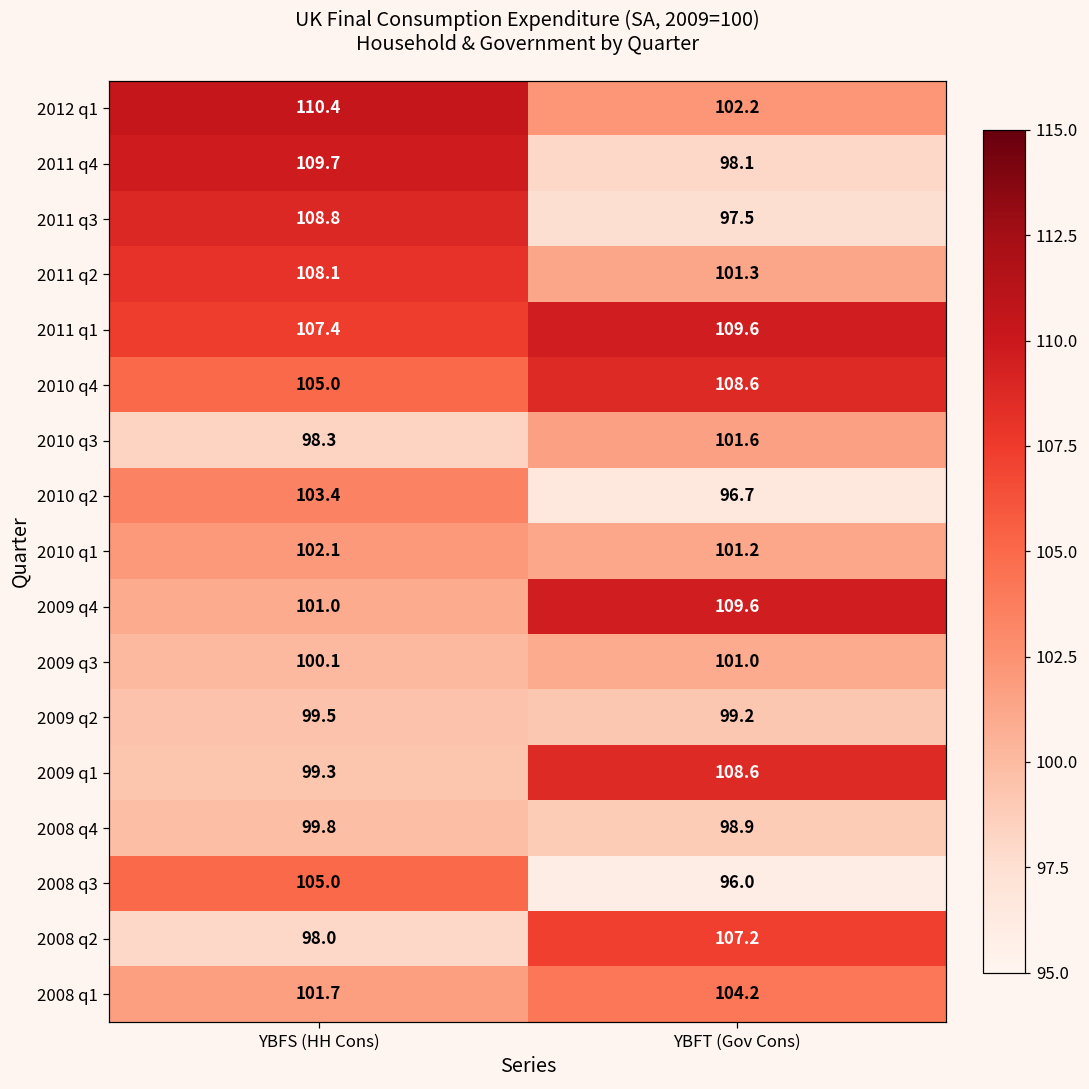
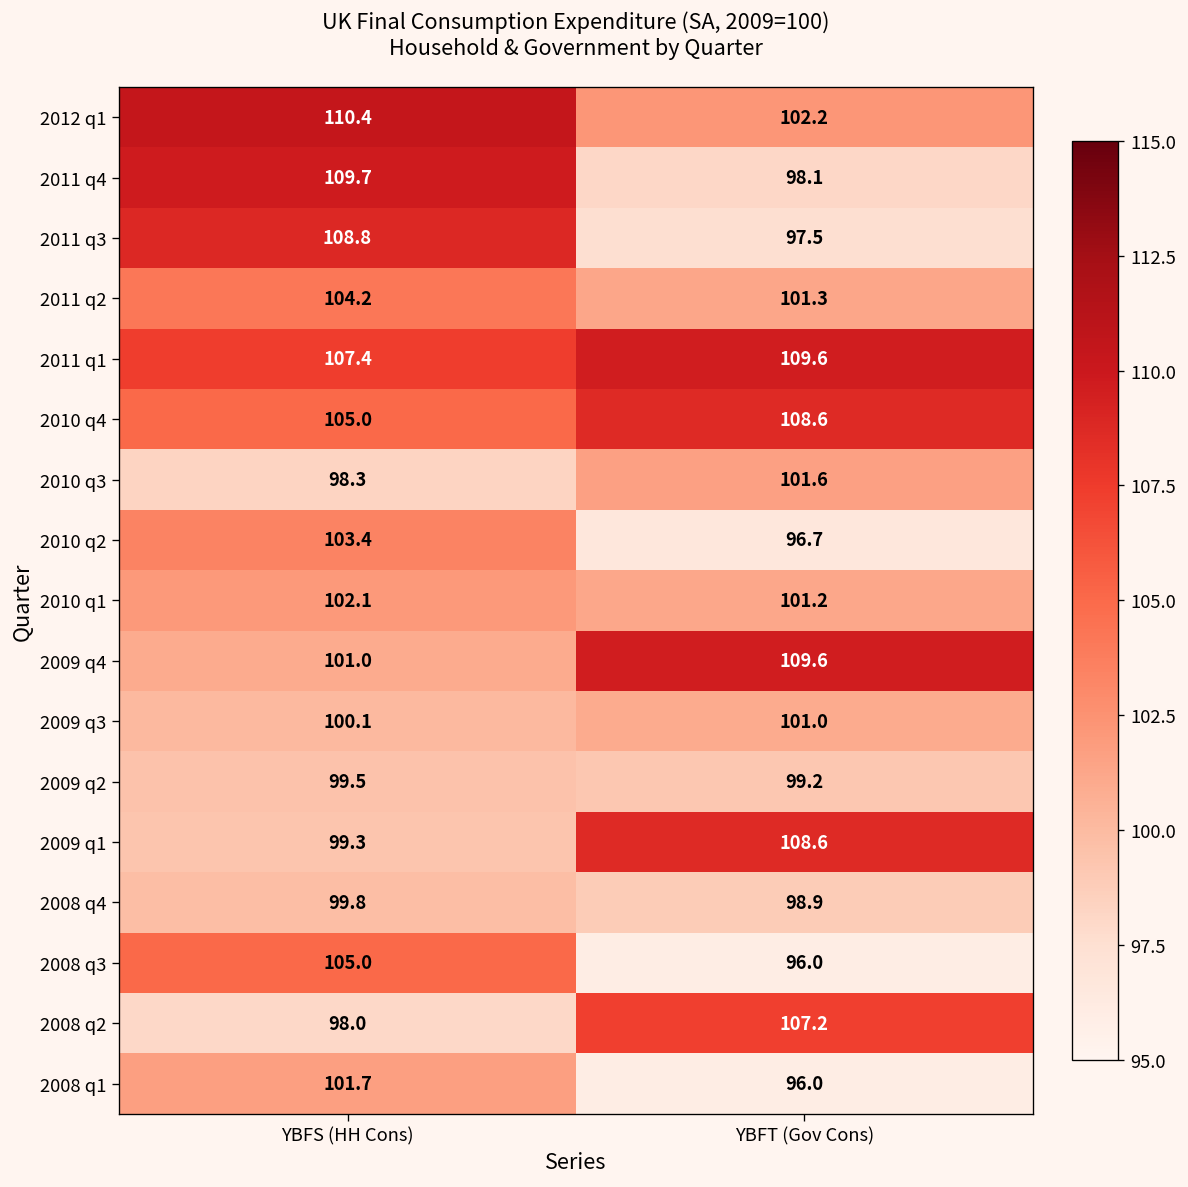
  {
    "2012 q1": {
      "YBFS (HH Cons)": 110.4,
      "YBFT (Gov Cons)": 102.2
    },
    "2011 q4": {
      "YBFS (HH Cons)": 109.7,
      "YBFT (Gov Cons)": 98.1
    },
    "2011 q3": {
      "YBFS (HH Cons)": 108.8,
      "YBFT (Gov Cons)": 97.5
    },
    "2011 q2": {
-     "YBFS (HH Cons)": 108.1,
+     "YBFS (HH Cons)": 104.2,
      "YBFT (Gov Cons)": 101.3
    },
    "2011 q1": {
      "YBFS (HH Cons)": 107.4,
      "YBFT (Gov Cons)": 109.6
    },
    "2010 q4": {
      "YBFS (HH Cons)": 105.0,
      "YBFT (Gov Cons)": 108.6
    },
    "2010 q3": {
      "YBFS (HH Cons)": 98.3,
      "YBFT (Gov Cons)": 101.6
    },
    "2010 q2": {
      "YBFS (HH Cons)": 103.4,
      "YBFT (Gov Cons)": 96.7
    },
    "2010 q1": {
      "YBFS (HH Cons)": 102.1,
      "YBFT (Gov Cons)": 101.2
    },
    "2009 q4": {
      "YBFS (HH Cons)": 101.0,
      "YBFT (Gov Cons)": 109.6
    },
    "2009 q3": {
      "YBFS (HH Cons)": 100.1,
      "YBFT (Gov Cons)": 101.0
    },
    "2009 q2": {
      "YBFS (HH Cons)": 99.5,
      "YBFT (Gov Cons)": 99.2
    },
    "2009 q1": {
      "YBFS (HH Cons)": 99.3,
      "YBFT (Gov Cons)": 108.6
    },
    "2008 q4": {
      "YBFS (HH Cons)": 99.8,
      "YBFT (Gov Cons)": 98.9
    },
    "2008 q3": {
      "YBFS (HH Cons)": 105.0,
      "YBFT (Gov Cons)": 96.0
    },
    "2008 q2": {
      "YBFS (HH Cons)": 98.0,
      "YBFT (Gov Cons)": 107.2
    },
    "2008 q1": {
      "YBFS (HH Cons)": 101.7,
-     "YBFT (Gov Cons)": 104.2
+     "YBFT (Gov Cons)": 96.0
    }
  }
